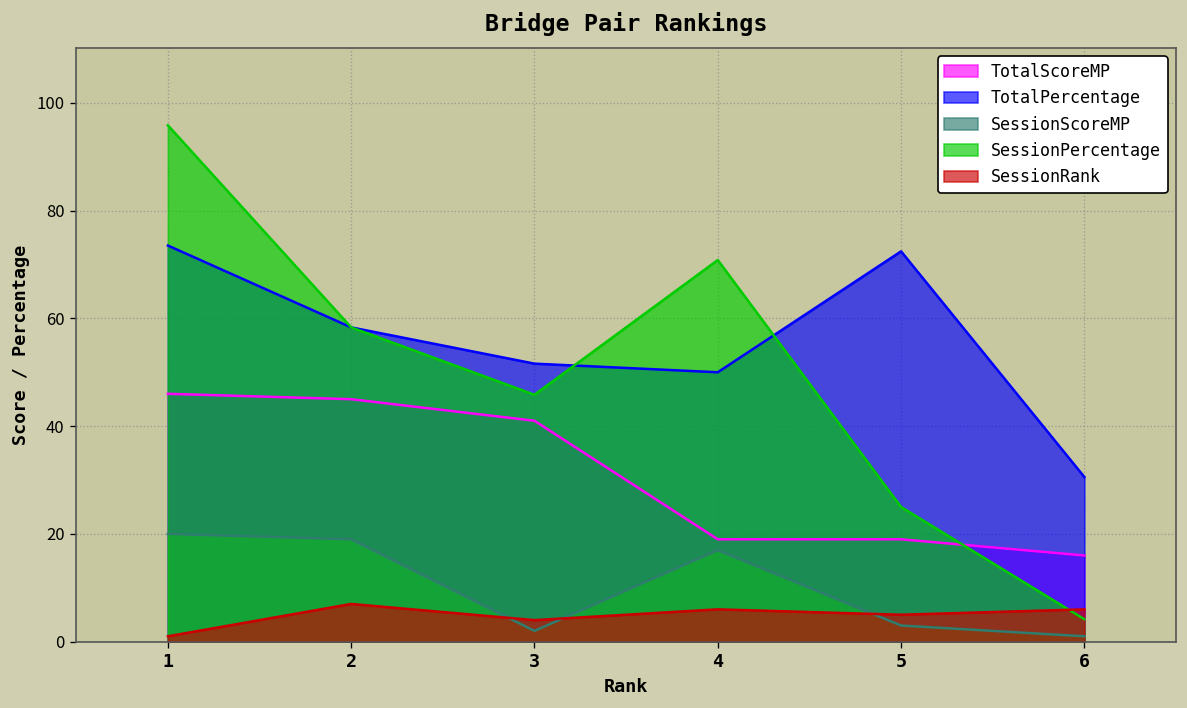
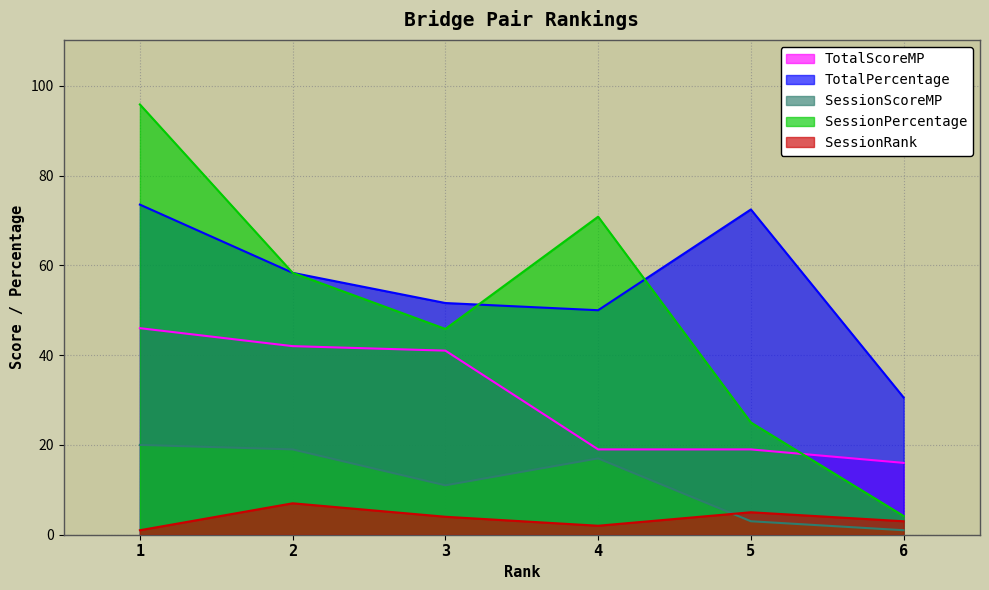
  {
    "TotalScoreMP": {
      "1": 46,
-     "2": 45,
+     "2": 42,
      "3": 41,
      "4": 19,
      "5": 19,
      "6": 16
    },
    "TotalPercentage": {
      "1": 74,
      "3": 52,
      "4": 50,
      "5": 72,
      "6": 31
    },
    "SessionScoreMP": {
      "1": 20,
      "2": 19,
-     "3": 2,
+     "3": 11,
      "4": 17,
      "5": 3,
      "6": 1
    },
    "SessionPercentage": {
      "1": 96,
      "3": 46,
      "4": 71,
      "5": 25,
      "6": 4
    },
    "SessionRank": {
      "1": 1,
      "2": 7,
      "3": 4,
-     "4": 6,
+     "4": 2,
      "5": 5,
-     "6": 6
+     "6": 3
    }
  }
